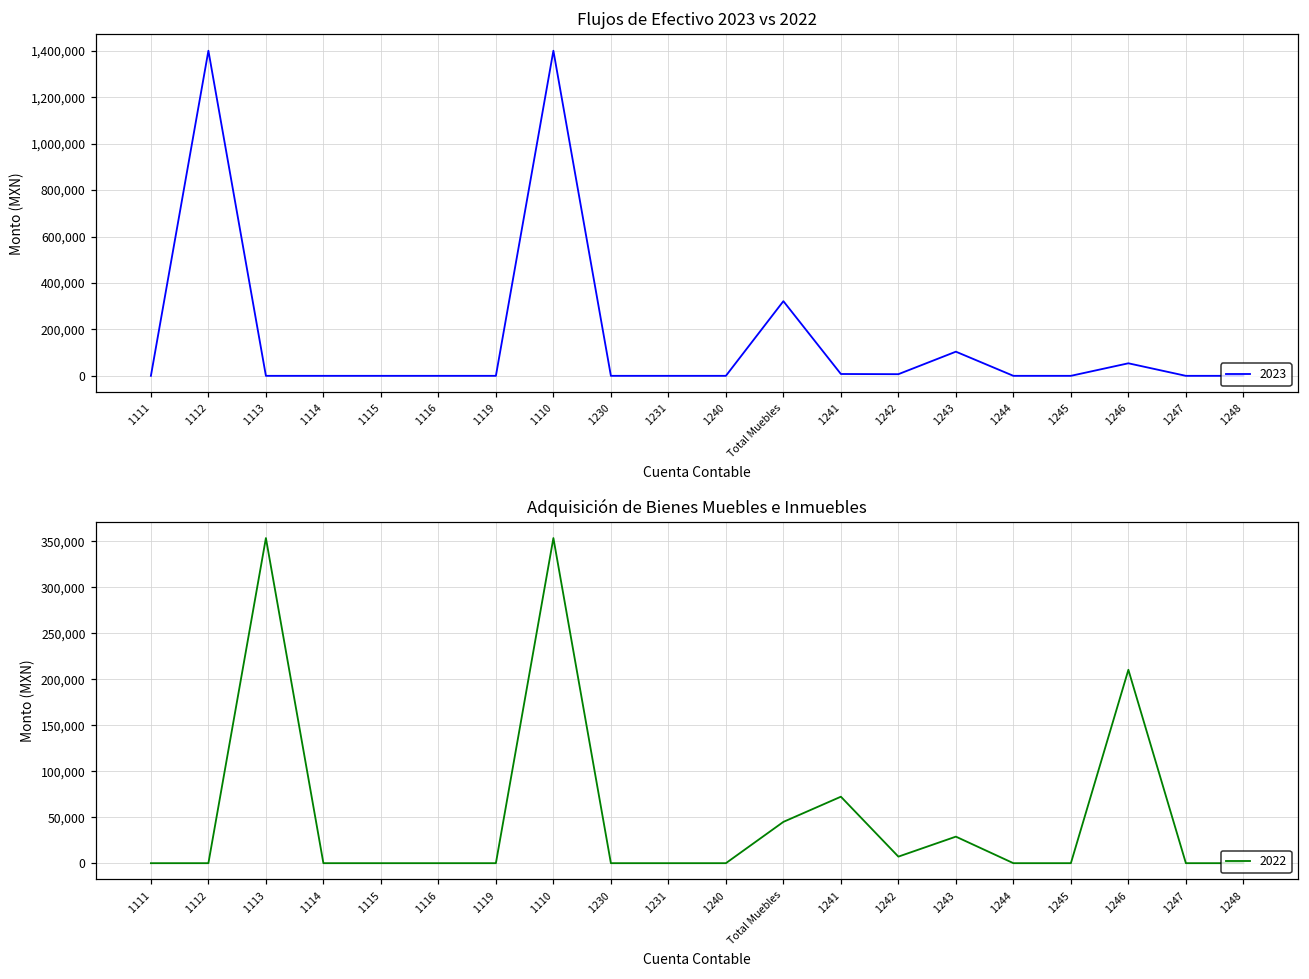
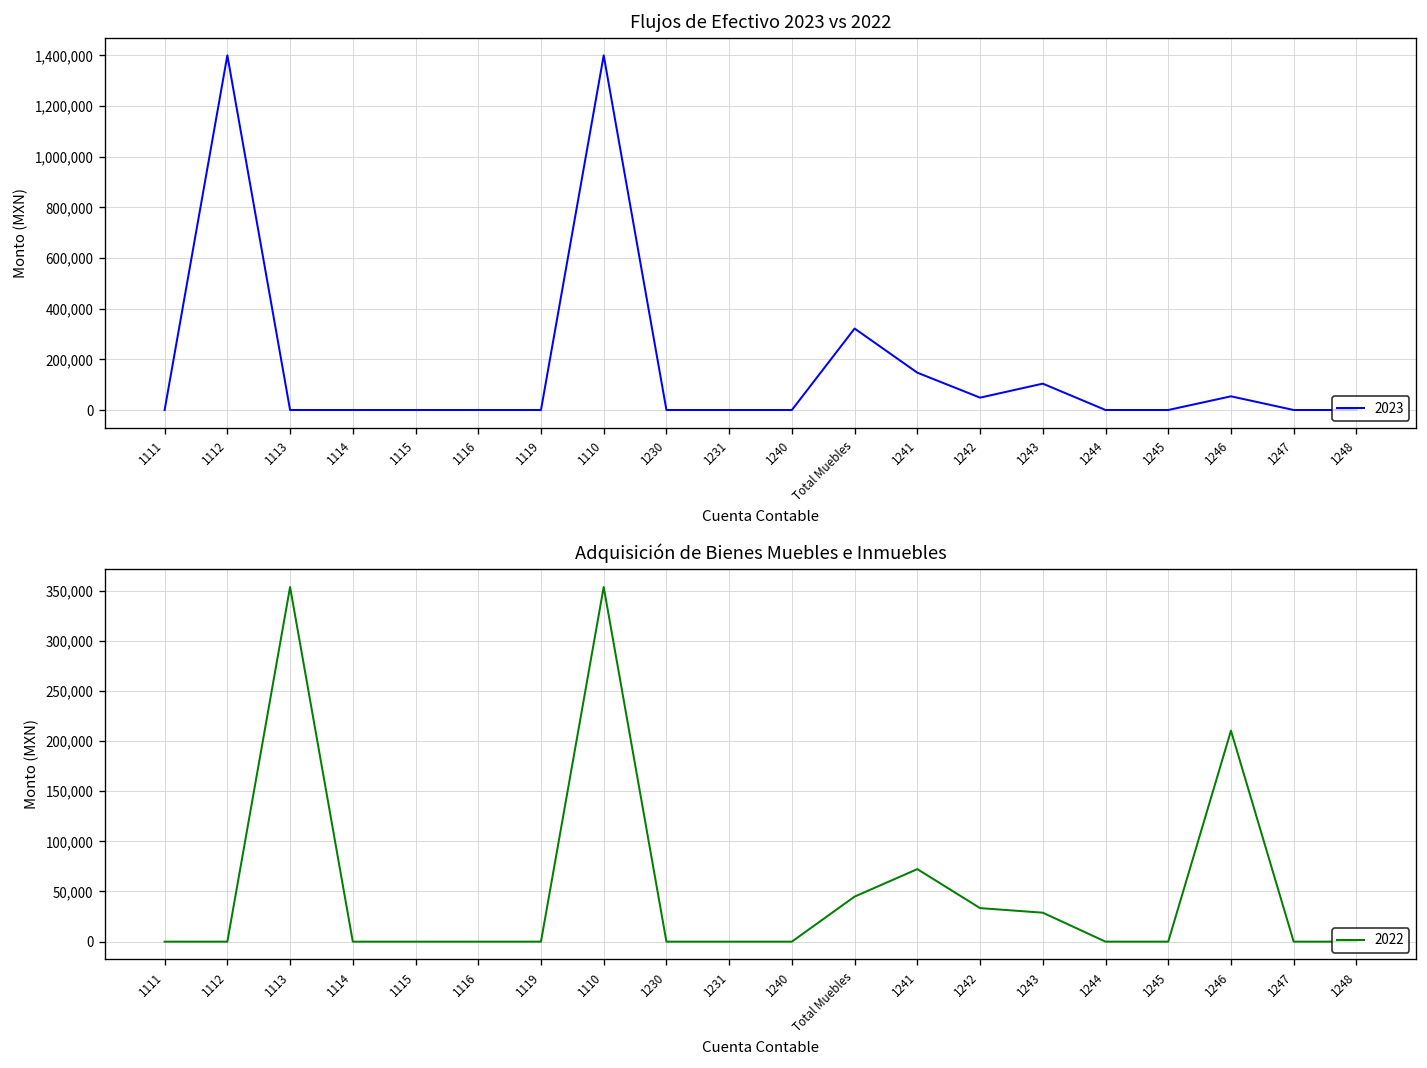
  {
    "Flujos de Efectivo 2023 vs 2022": {
      "1111": "0",
      "1112": "1,400,000",
      "1113": "0",
      "1114": "0",
      "1115": "0",
      "1116": "0",
      "1119": "0",
      "1110": "1,400,000",
      "1230": "0",
      "1231": "0",
      "1240": "0",
      "Total Muebles": "320,000",
-     "1241": "10,000",
-     "1242": "10,000",
+     "1241": "150,000",
+     "1242": "50,000",
      "1243": "100,000",
      "1244": "0",
      "1245": "0",
      "1246": "50,000",
      "1247": "0"
    },
    "Adquisición de Bienes Muebles e Inmuebles": {
      "1111": "0",
      "1112": "0",
      "1113": "350,000",
      "1114": "0",
      "1115": "0",
      "1116": "0",
      "1119": "0",
      "1110": "350,000",
      "1230": "0",
      "1231": "0",
      "1240": "0",
      "Total Muebles": "40,000",
      "1241": "70,000",
-     "1242": "10,000",
+     "1242": "30,000",
      "1243": "30,000",
      "1244": "0",
      "1245": "0",
      "1246": "210,000",
      "1247": "0"
    }
  }
